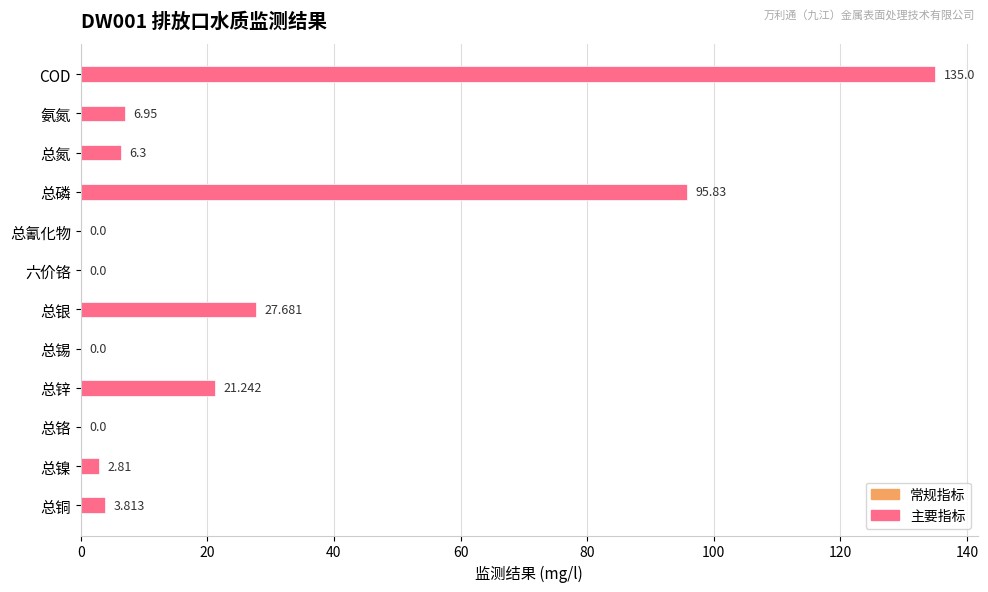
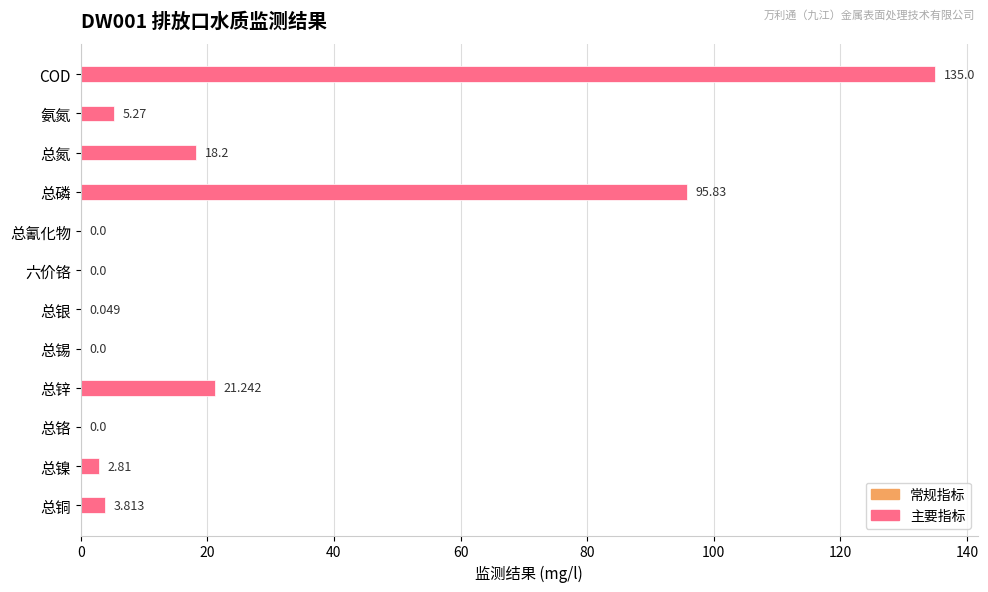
  {
    "COD": 135.0,
-   "氨氮": 6.95,
-   "总氮": 6.3,
+   "氨氮": 5.27,
+   "总氮": 18.2,
    "总磷": 95.83,
    "总氰化物": 0.0,
    "六价铬": 0.0,
-   "总银": 27.681,
+   "总银": 0.049,
    "总锡": 0.0,
    "总锌": 21.242,
    "总铬": 0.0,
    "总镍": 2.81,
    "总铜": 3.813
  }
